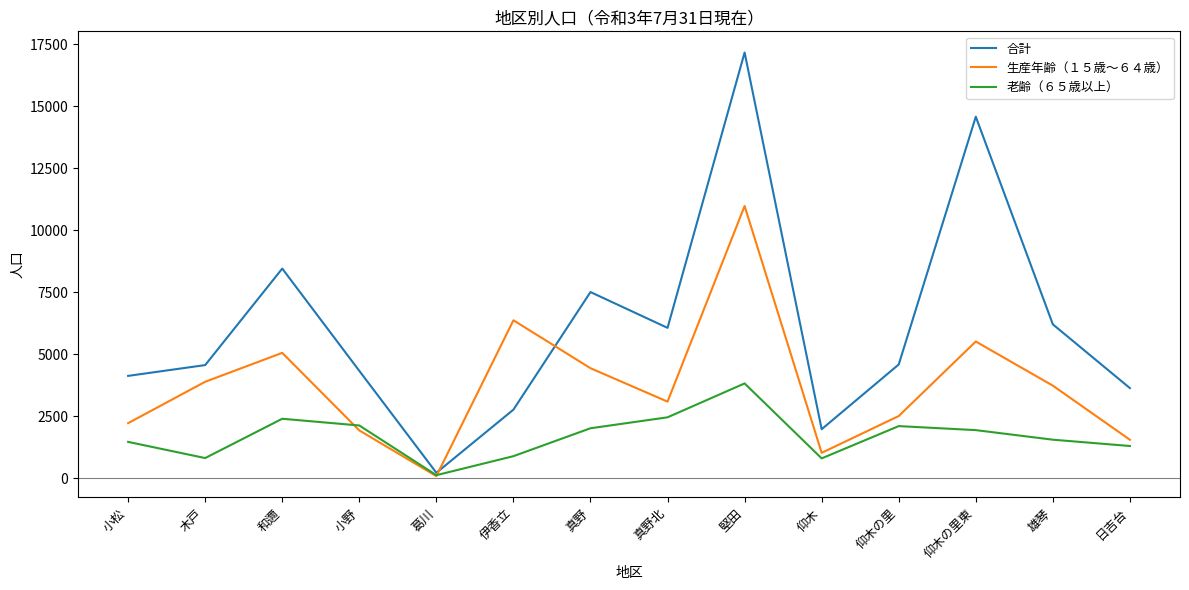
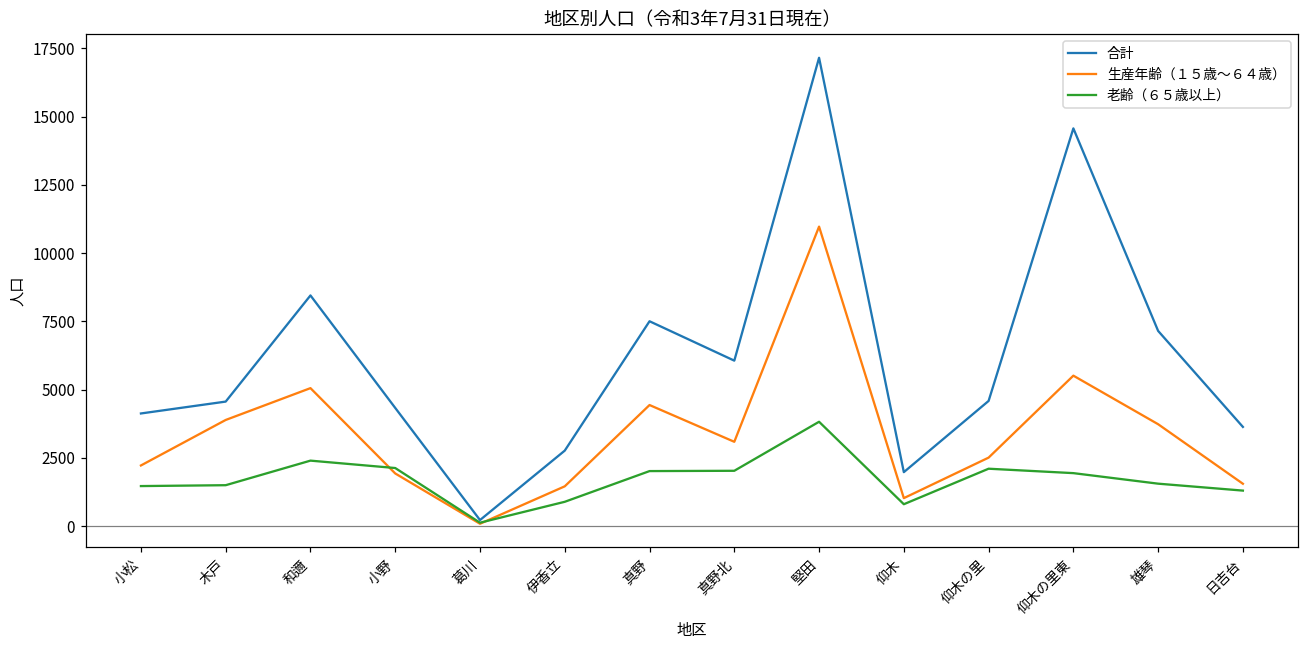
  {
    "合計": {
      "小松": 4100,
      "木戸": 4600,
      "和邇": 8500,
      "小野": 4300,
      "伊香立": 2800,
      "真野": 7500,
      "真野北": 6100,
      "堅田": 17200,
      "仰木": 2000,
      "仰木の里": 4600,
      "仰木の里東": 14600,
-     "雄琴": 6200,
+     "雄琴": 7200,
      "日吉台": 3600
    },
    "生産年齢（１５歳～６４歳）": {
      "小松": 2200,
      "木戸": 3900,
      "和邇": 5100,
      "小野": 1900,
-     "伊香立": 6400,
+     "伊香立": 1500,
      "真野": 4400,
      "真野北": 3100,
      "堅田": 11000,
      "仰木": 1000,
      "仰木の里": 2500,
      "仰木の里東": 5500,
      "雄琴": 3700,
      "日吉台": 1600
    },
    "老齢（６５歳以上）": {
      "小松": 1500,
-     "木戸": 800,
+     "木戸": 1500,
      "和邇": 2400,
      "小野": 2100,
      "伊香立": 900,
      "真野": 2000,
-     "真野北": 2500,
+     "真野北": 2000,
      "堅田": 3800,
      "仰木": 800,
      "仰木の里": 2100,
      "仰木の里東": 1900,
      "雄琴": 1600,
      "日吉台": 1300
    }
  }
